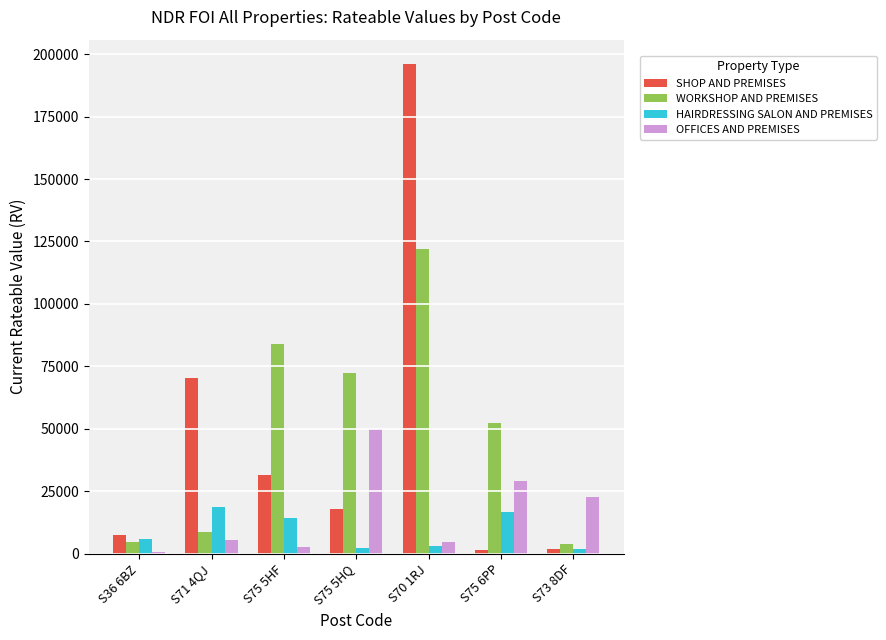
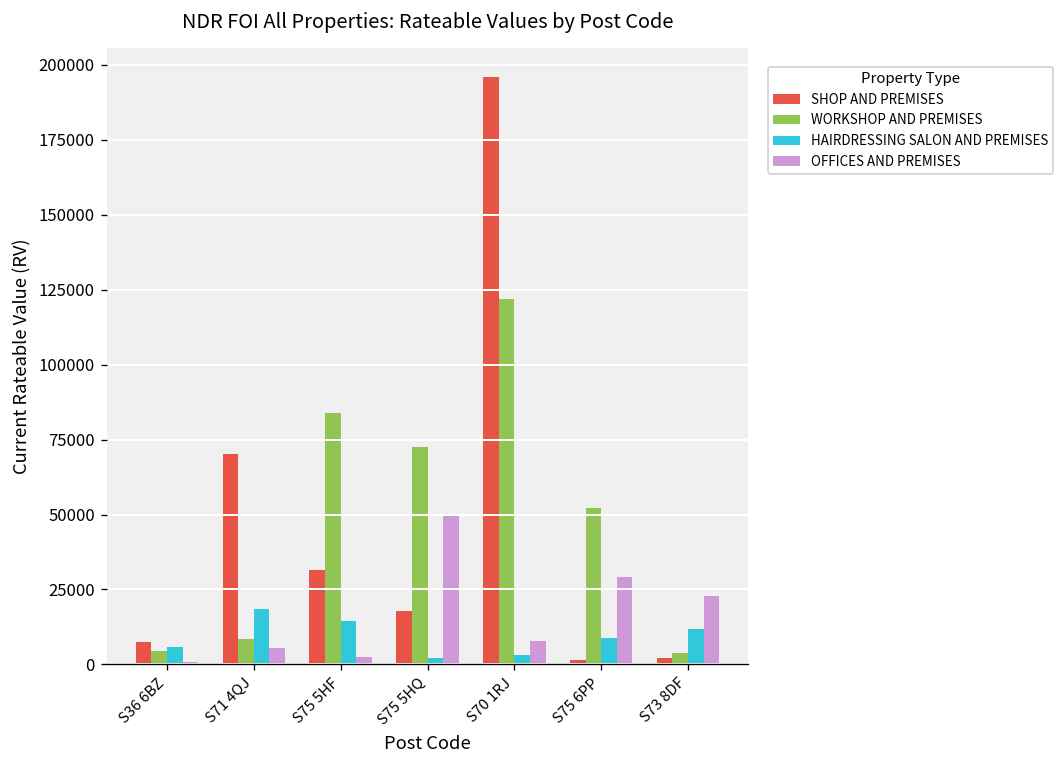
  {
    "SHOP AND PREMISES": {
      "S36 6BZ": 8000,
      "S71 4QJ": 70000,
      "S75 5HF": 31000,
      "S75 5HQ": 18000,
      "S70 1RJ": 196000,
      "S75 6PP": 2000,
      "S73 8DF": 2000
    },
    "WORKSHOP AND PREMISES": {
      "S36 6BZ": 5000,
      "S71 4QJ": 9000,
      "S75 5HF": 84000,
      "S75 5HQ": 73000,
      "S70 1RJ": 122000,
      "S75 6PP": 52000,
      "S73 8DF": 4000
    },
    "HAIRDRESSING SALON AND PREMISES": {
      "S36 6BZ": 6000,
      "S71 4QJ": 18000,
      "S75 5HF": 14000,
      "S75 5HQ": 2000,
      "S70 1RJ": 3000,
-     "S75 6PP": 17000,
-     "S73 8DF": 2000
+     "S75 6PP": 9000,
+     "S73 8DF": 12000
    },
    "OFFICES AND PREMISES": {
      "S71 4QJ": 5000,
      "S75 5HF": 3000,
      "S75 5HQ": 50000,
-     "S70 1RJ": 5000,
+     "S70 1RJ": 8000,
      "S75 6PP": 29000,
      "S73 8DF": 23000
    }
  }
